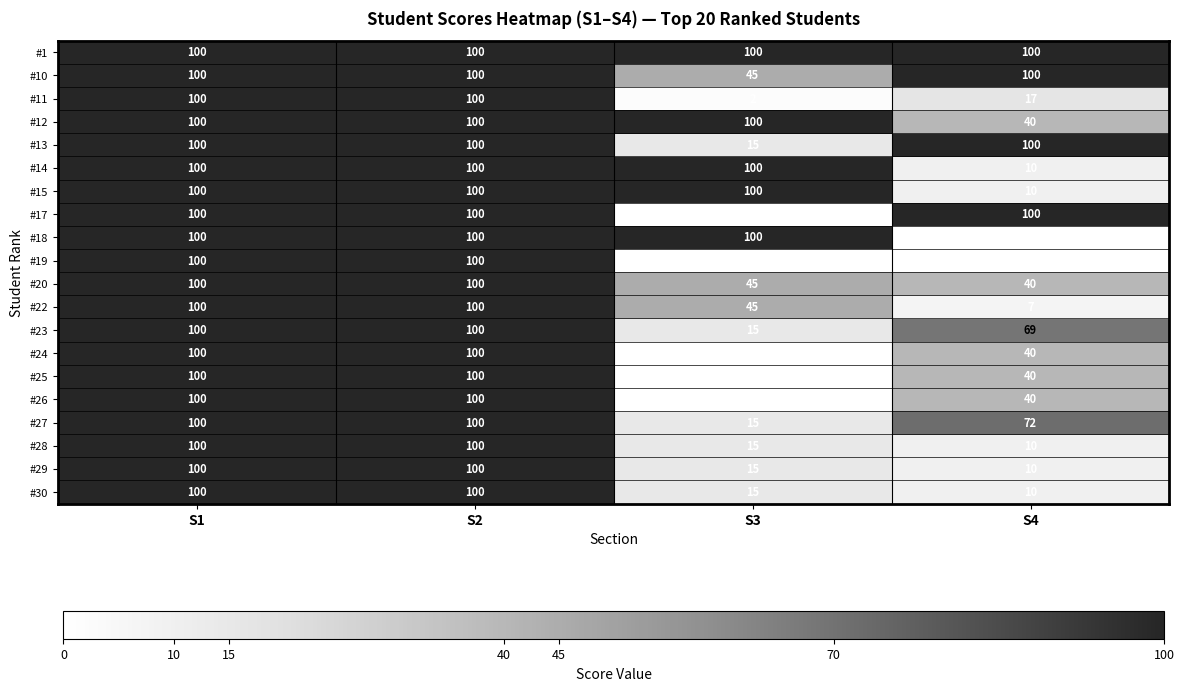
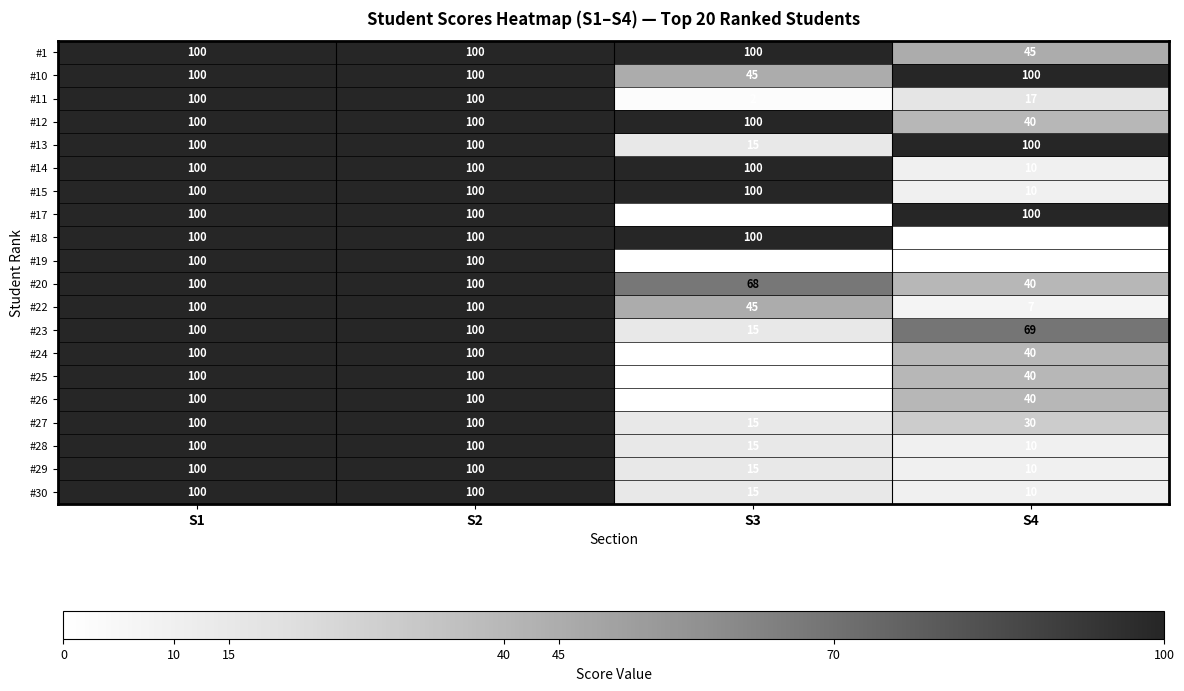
  {
    "#1": {
      "S1": 100,
      "S2": 100,
      "S3": 100,
-     "S4": 100
+     "S4": 45
    },
    "#10": {
      "S1": 100,
      "S2": 100,
      "S3": 45,
      "S4": 100
    },
    "#11": {
      "S1": 100,
      "S2": 100
    },
    "#12": {
      "S1": 100,
      "S2": 100,
      "S3": 100,
      "S4": 40
    },
    "#13": {
      "S1": 100,
      "S2": 100,
      "S4": 100
    },
    "#14": {
      "S1": 100,
      "S2": 100,
      "S3": 100
    },
    "#15": {
      "S1": 100,
      "S2": 100,
      "S3": 100
    },
    "#17": {
      "S1": 100,
      "S2": 100,
      "S4": 100
    },
    "#18": {
      "S1": 100,
      "S2": 100,
      "S3": 100
    },
    "#19": {
      "S1": 100,
      "S2": 100
    },
    "#20": {
      "S1": 100,
      "S2": 100,
-     "S3": 45,
+     "S3": 68,
      "S4": 40
    },
    "#22": {
      "S1": 100,
      "S2": 100,
      "S3": 45
    },
    "#23": {
      "S1": 100,
      "S2": 100,
      "S4": 69
    },
    "#24": {
      "S1": 100,
      "S2": 100,
      "S4": 40
    },
    "#25": {
      "S1": 100,
      "S2": 100,
      "S4": 40
    },
    "#26": {
      "S1": 100,
      "S2": 100,
      "S4": 40
    },
    "#27": {
      "S1": 100,
      "S2": 100,
-     "S4": 72
+     "S4": 30
    },
    "#28": {
      "S1": 100,
      "S2": 100
    },
    "#29": {
      "S1": 100,
      "S2": 100
    },
    "#30": {
      "S1": 100,
      "S2": 100
    }
  }
